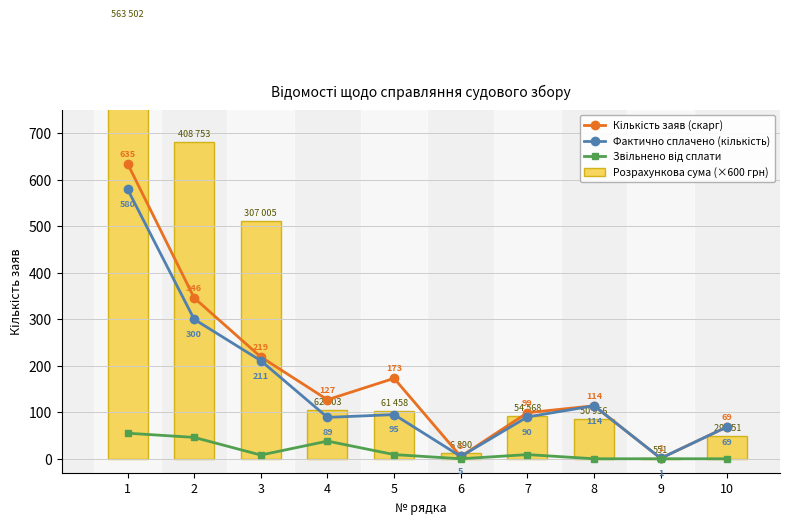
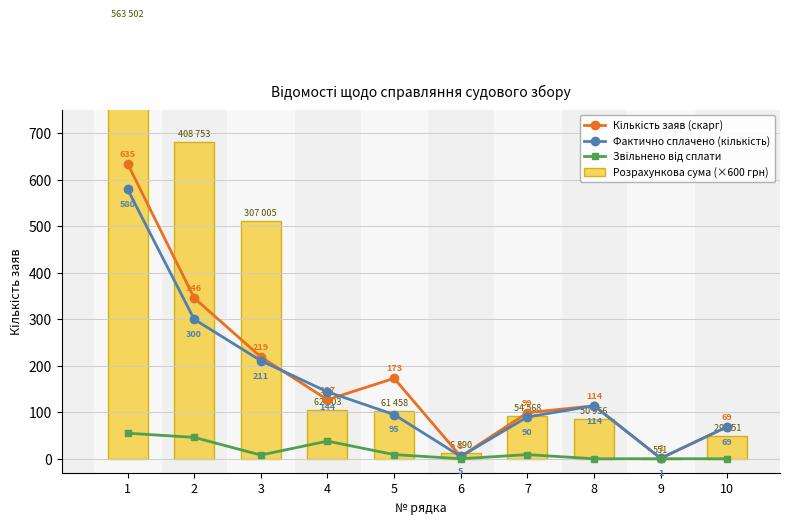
  {
    "Кількість заяв (скарг)": {
      "1": 635,
      "2": 346,
      "3": 219,
      "4": 127,
      "5": 173
    },
    "Розрахункова сума (×600 грн)": {
      "9": 1
    },
    "Фактично сплачено (кількість)": {
      "1": 580,
      "2": 300,
      "3": 211,
-     "4": 89,
+     "4": 144,
      "5": 95,
      "7": 90
    },
    "Звільнено від сплати": {
      "1": 60,
      "2": 50,
      "3": 10,
      "4": 40,
      "5": 10,
      "7": 10,
      "8": 0,
      "10": 0
    }
  }
